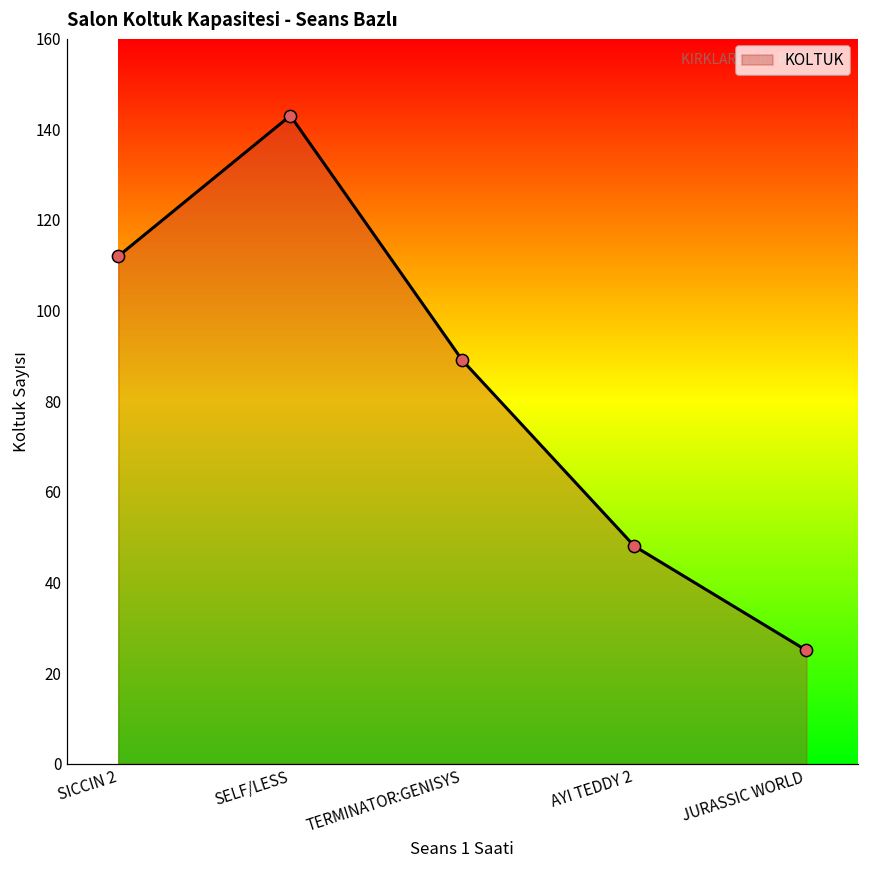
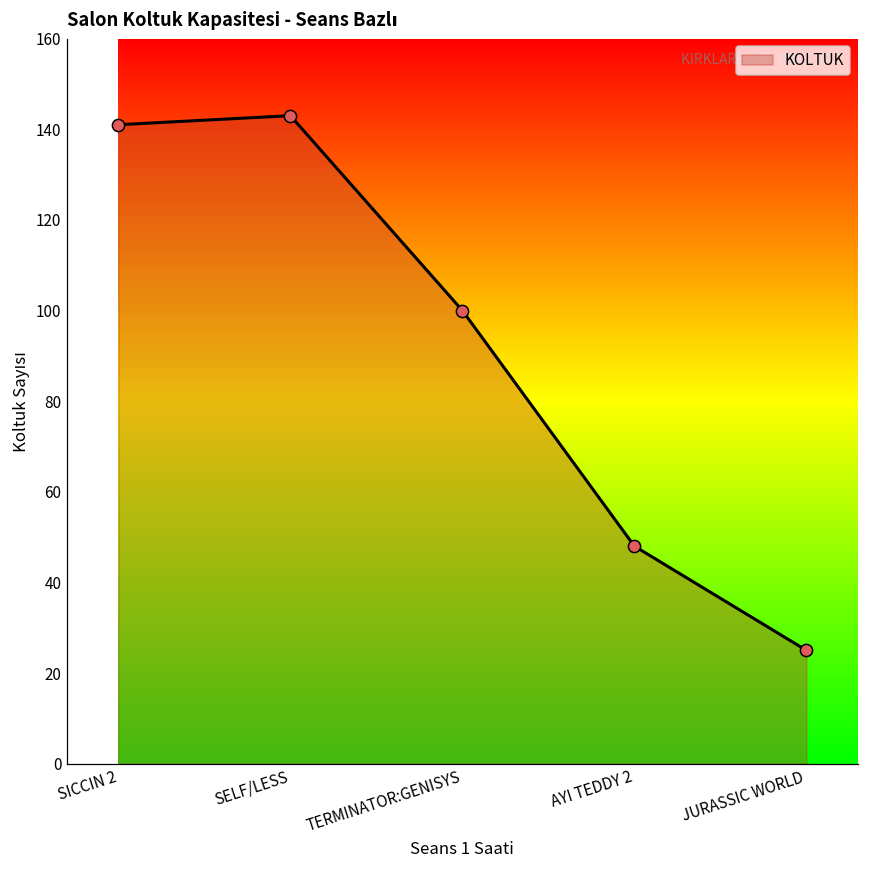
  {
-   "SICCIN 2": 112,
+   "SICCIN 2": 141,
    "SELF/LESS": 143,
-   "TERMINATOR:GENISYS": 89,
+   "TERMINATOR:GENISYS": 100,
    "AYI TEDDY 2": 48,
    "JURASSIC WORLD": 25
  }
